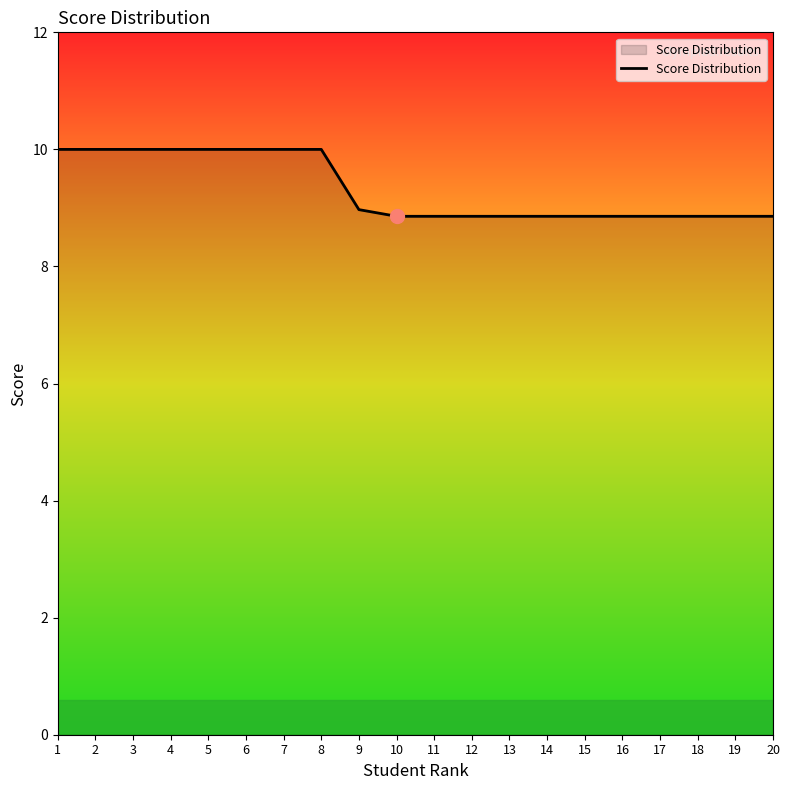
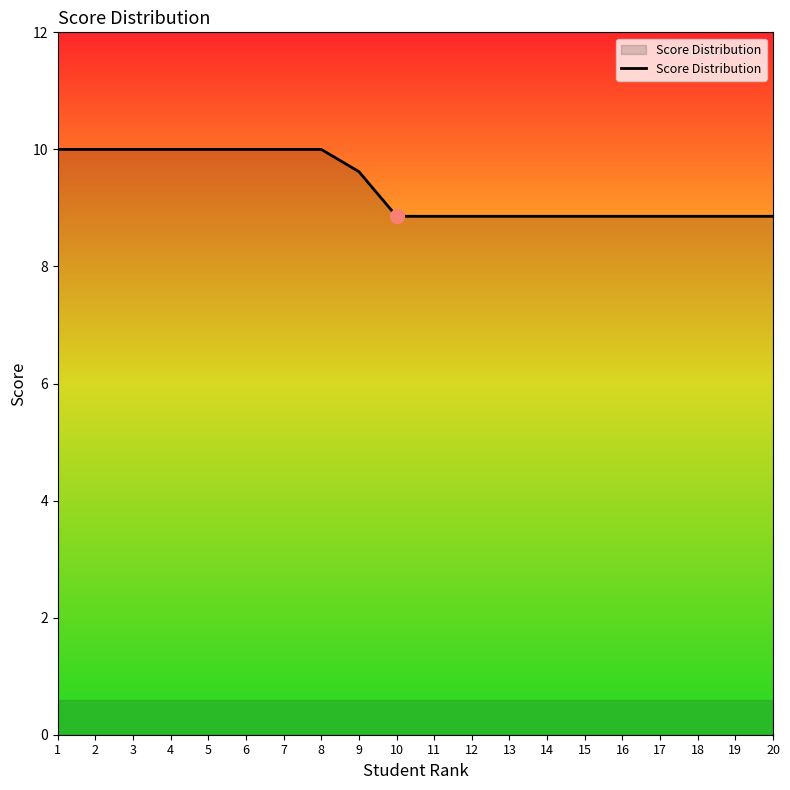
  {
    "Score Distribution": {
      "1": 10.0,
      "2": 10.0,
      "3": 10.0,
      "4": 10.0,
      "5": 10.0,
      "6": 10.0,
      "7": 10.0,
      "8": 10.0,
-     "9": 9.0,
+     "9": 9.6,
      "11": 8.9,
      "12": 8.9,
      "13": 8.9,
      "14": 8.9,
      "15": 8.9,
      "16": 8.9,
      "17": 8.9,
      "18": 8.9,
      "19": 8.9,
      "20": 8.9
    }
  }
